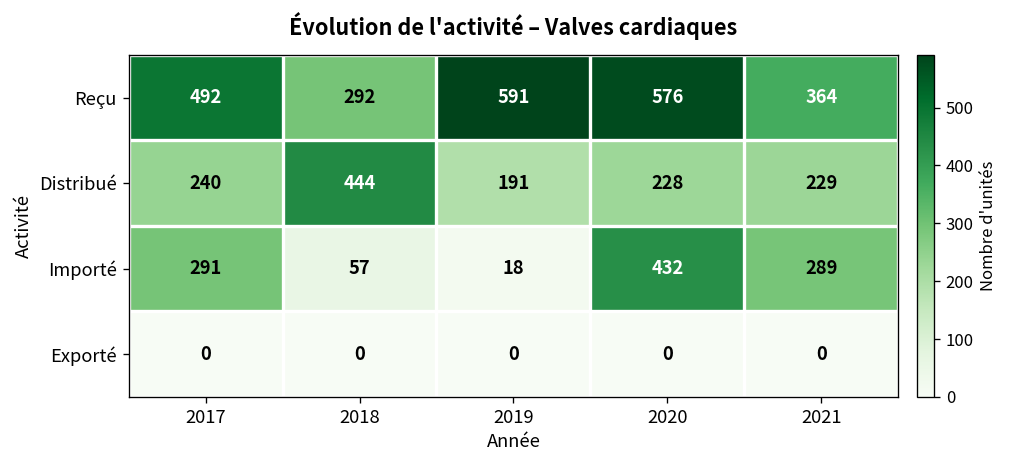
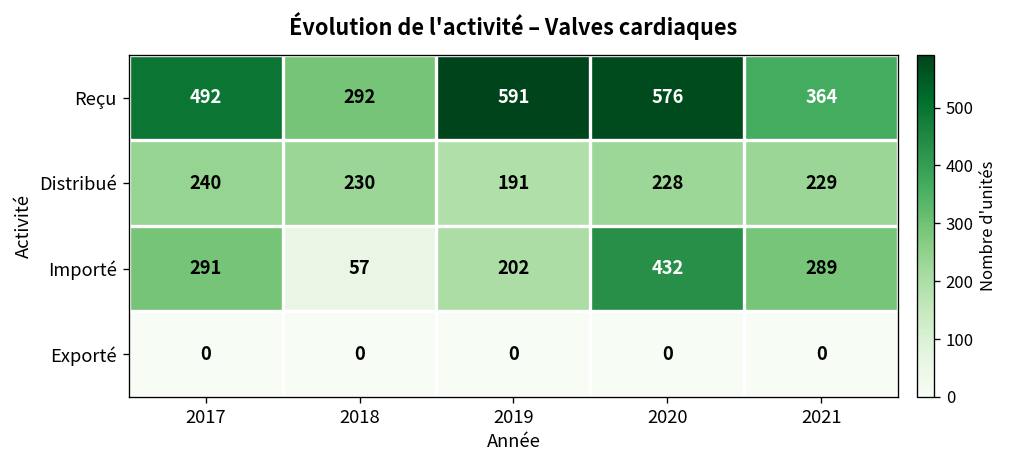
  {
    "Reçu": {
      "2017": 492,
      "2018": 292,
      "2019": 591,
      "2020": 576,
      "2021": 364
    },
    "Distribué": {
      "2017": 240,
-     "2018": 444,
+     "2018": 230,
      "2019": 191,
      "2020": 228,
      "2021": 229
    },
    "Importé": {
      "2017": 291,
      "2018": 57,
-     "2019": 18,
+     "2019": 202,
      "2020": 432,
      "2021": 289
    },
    "Exporté": {
      "2017": 0,
      "2018": 0,
      "2019": 0,
      "2020": 0,
      "2021": 0
    }
  }
